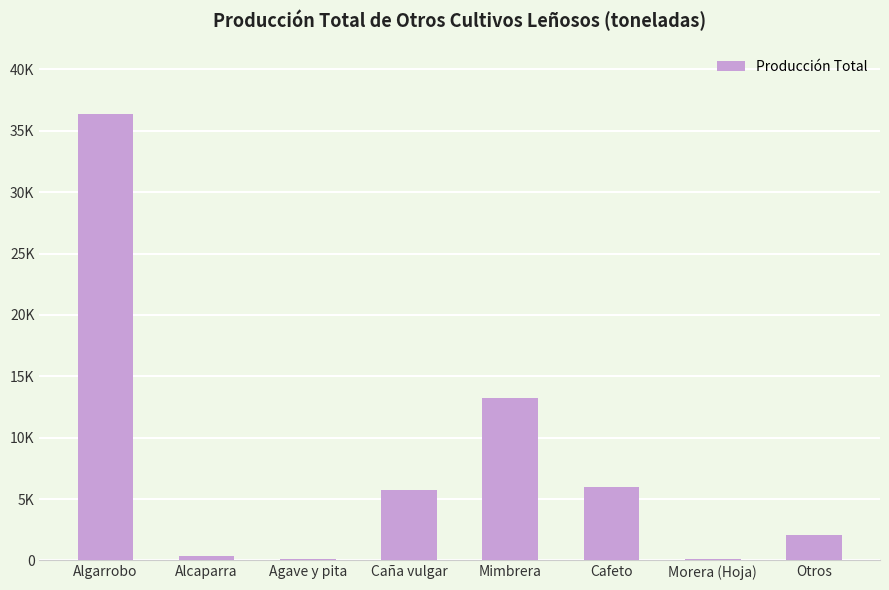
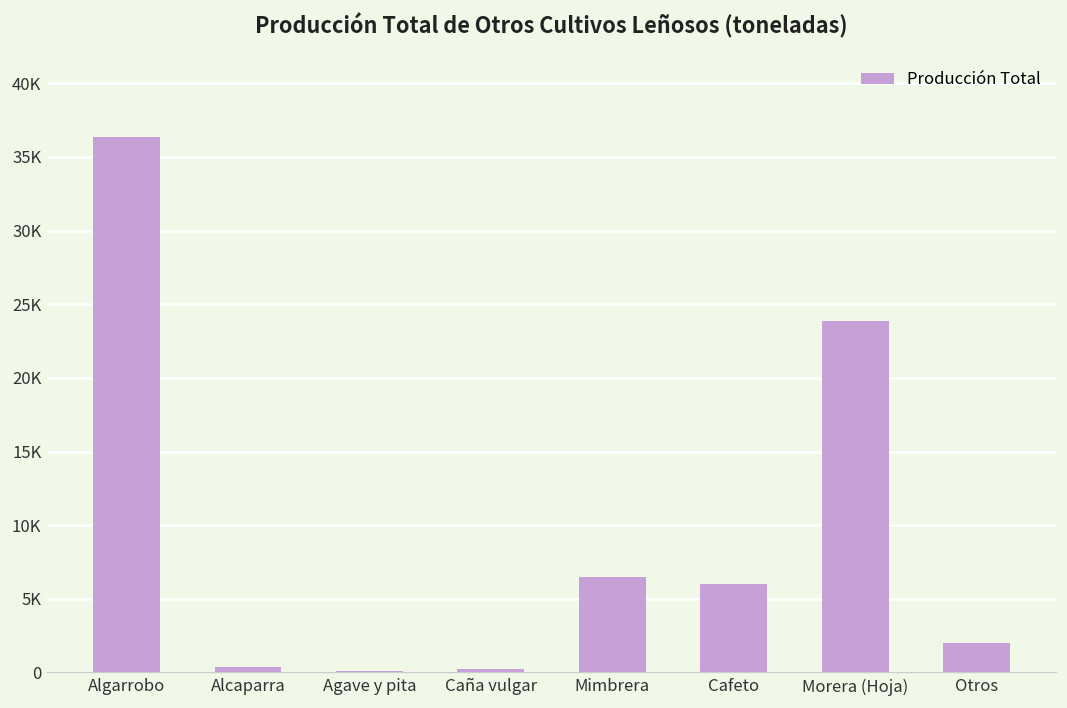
  {
    "Algarrobo": 36400,
    "Alcaparra": 400,
-   "Caña vulgar": 5700,
-   "Mimbrera": 13300,
+   "Caña vulgar": 200,
+   "Mimbrera": 6500,
    "Cafeto": 6000,
-   "Morera (Hoja)": 100,
+   "Morera (Hoja)": 23900,
    "Otros": 2000
  }
